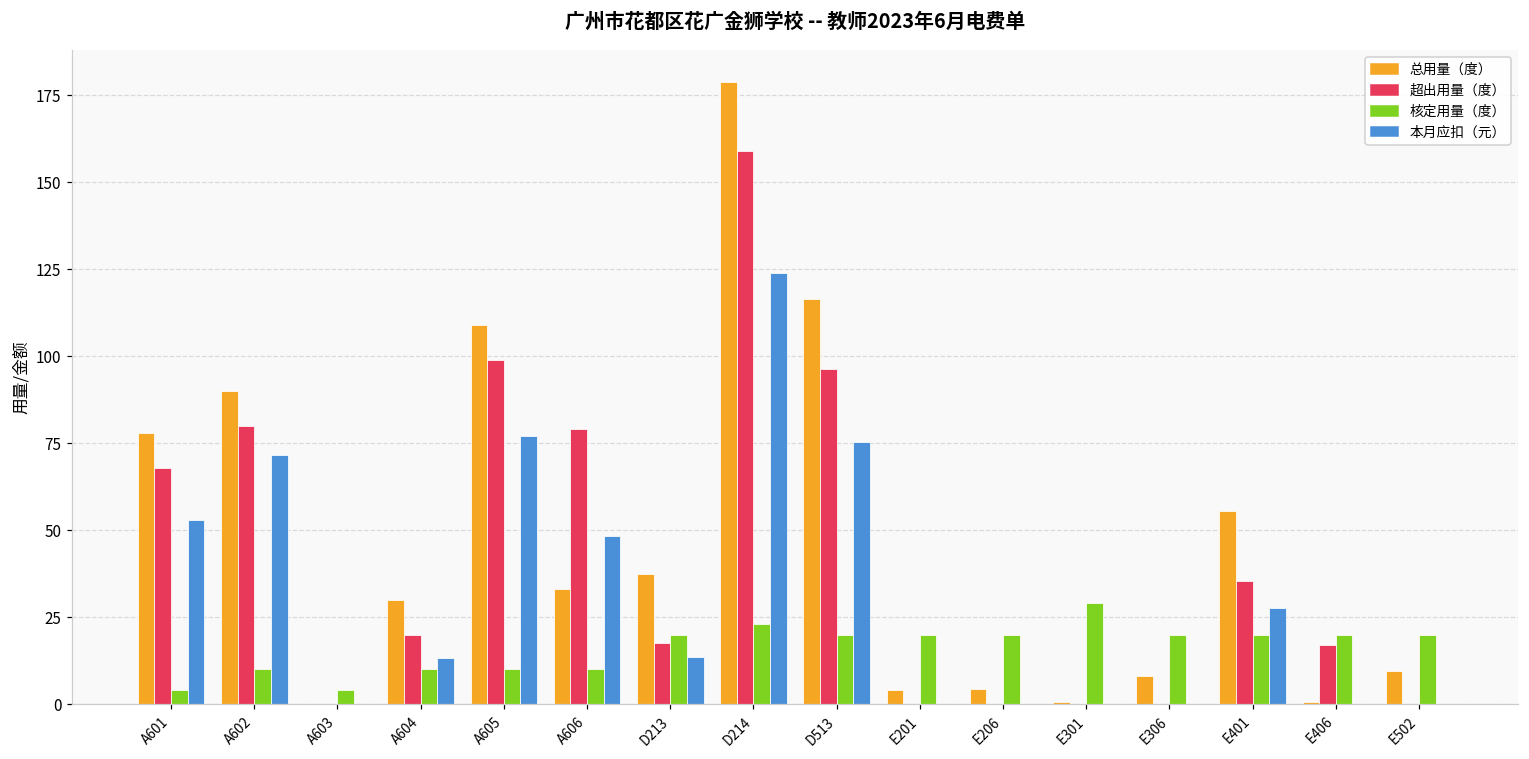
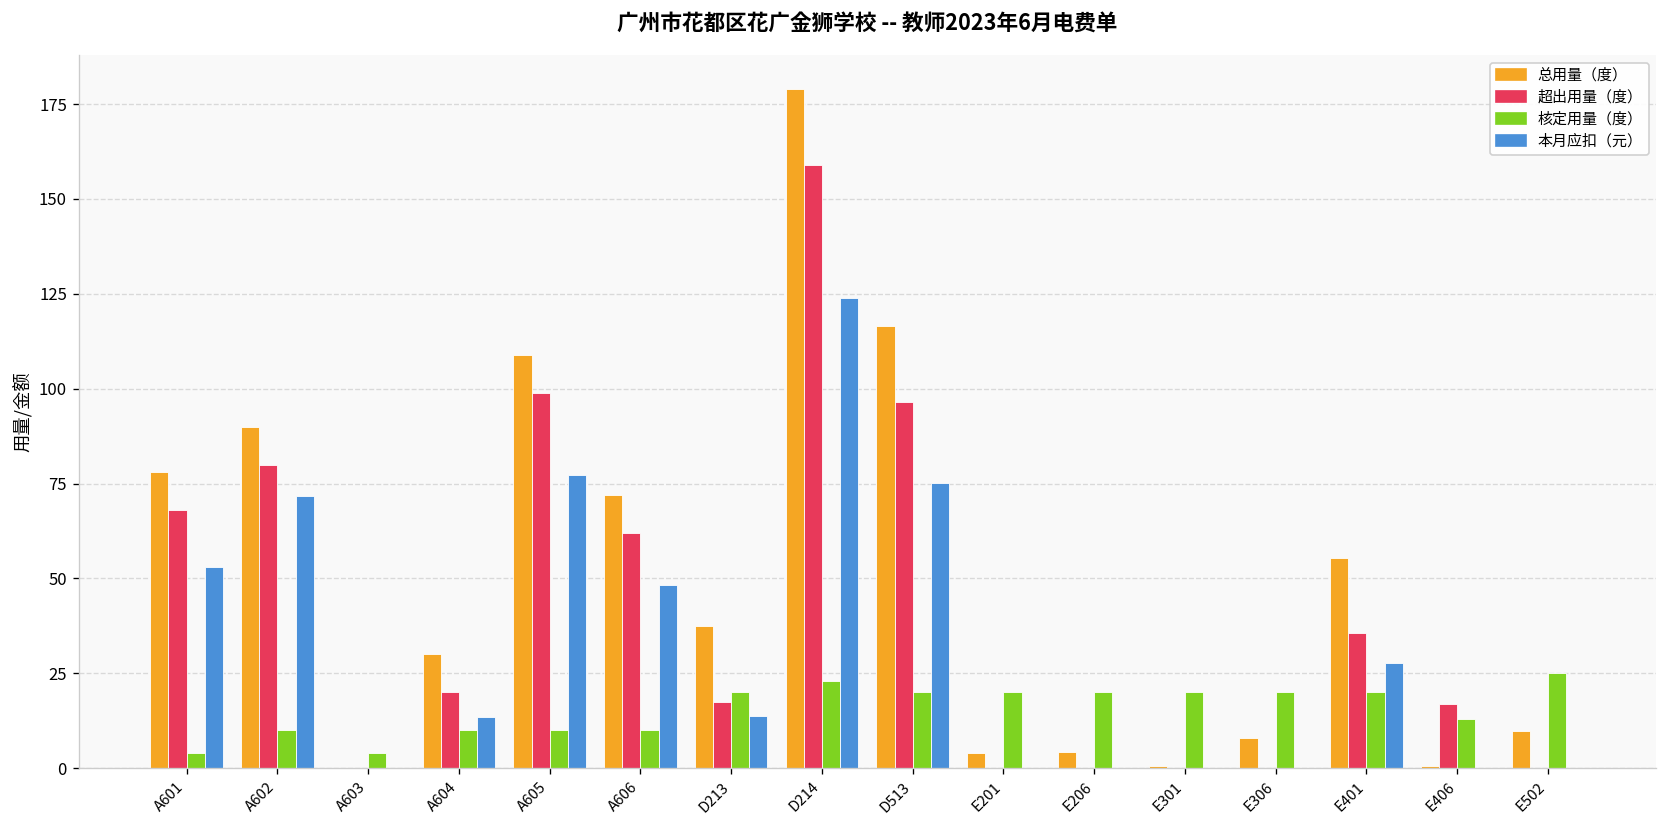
  {
    "总用量（度）": {
      "A601": 78,
      "A602": 90,
      "A603": 0,
      "A604": 30,
      "A605": 109,
-     "A606": 33,
+     "A606": 72,
      "D213": 38,
      "D214": 179,
      "D513": 117,
      "E201": 4,
      "E206": 4,
      "E306": 8,
      "E401": 56,
      "E502": 10
    },
    "超出用量（度）": {
      "A601": 68,
      "A602": 80,
      "A603": 0,
      "A604": 20,
      "A605": 99,
-     "A606": 79,
+     "A606": 62,
      "D213": 18,
      "D214": 159,
      "D513": 97,
      "E201": 0,
      "E206": 0,
      "E301": 0,
      "E306": 0,
      "E401": 36,
      "E406": 17,
      "E502": 0
    },
    "核定用量（度）": {
      "A601": 4,
      "A602": 10,
      "A603": 4,
      "A604": 10,
      "A605": 10,
      "A606": 10,
      "D213": 20,
      "D214": 23,
      "D513": 20,
      "E201": 20,
      "E206": 20,
-     "E301": 29,
+     "E301": 20,
      "E306": 20,
      "E401": 20,
-     "E406": 20,
-     "E502": 20
+     "E406": 13,
+     "E502": 25
    },
    "本月应扣（元）": {
      "A601": 53,
      "A602": 72,
      "A603": 0,
      "A604": 13,
      "A605": 77,
      "A606": 48,
      "D213": 14,
      "D214": 124,
      "D513": 75,
      "E201": 0,
      "E206": 0,
      "E301": 0,
      "E306": 0,
      "E401": 28,
      "E406": 0,
      "E502": 0
    }
  }
